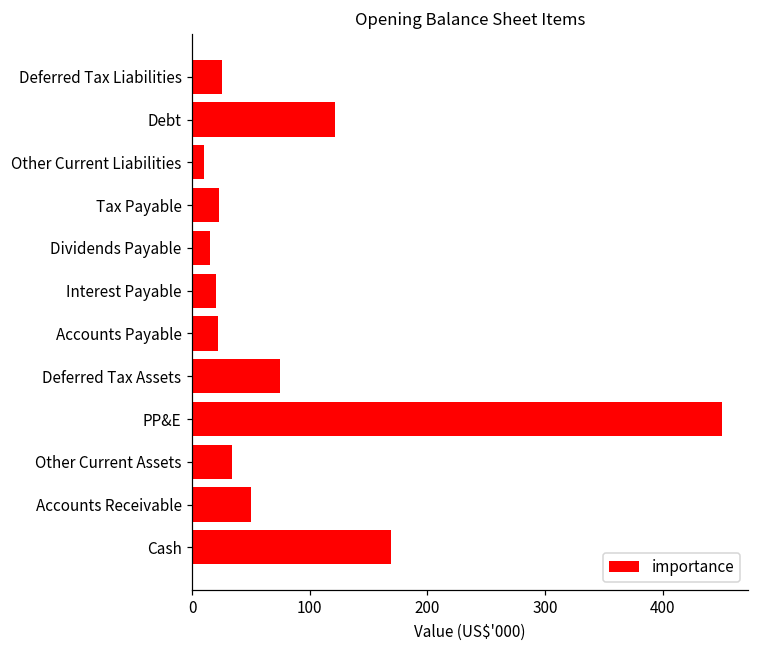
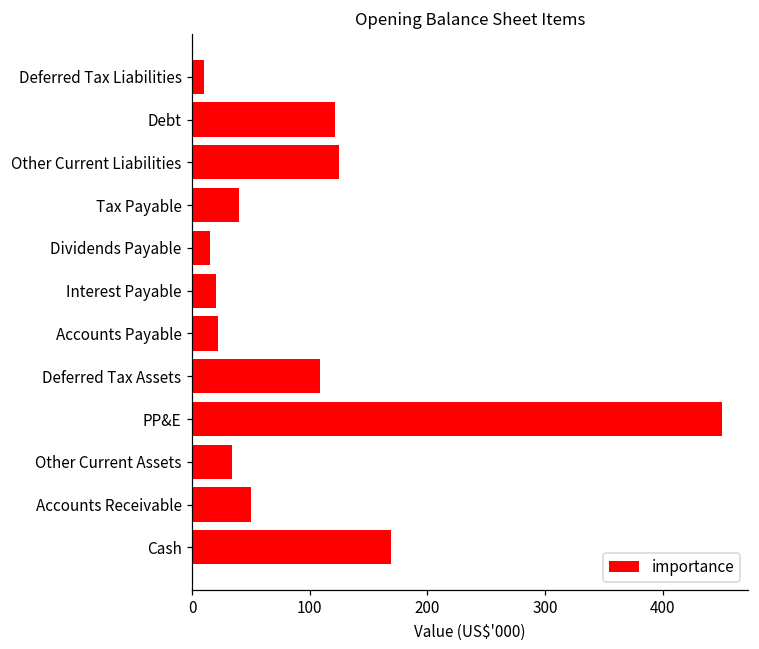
  {
-   "Deferred Tax Liabilities": 25,
+   "Deferred Tax Liabilities": 10,
    "Debt": 121,
-   "Other Current Liabilities": 10,
-   "Tax Payable": 23,
+   "Other Current Liabilities": 125,
+   "Tax Payable": 40,
    "Dividends Payable": 15,
    "Interest Payable": 20,
    "Accounts Payable": 22,
-   "Deferred Tax Assets": 75,
+   "Deferred Tax Assets": 109,
    "PP&E": 450,
    "Other Current Assets": 34,
    "Accounts Receivable": 50,
    "Cash": 169
  }
